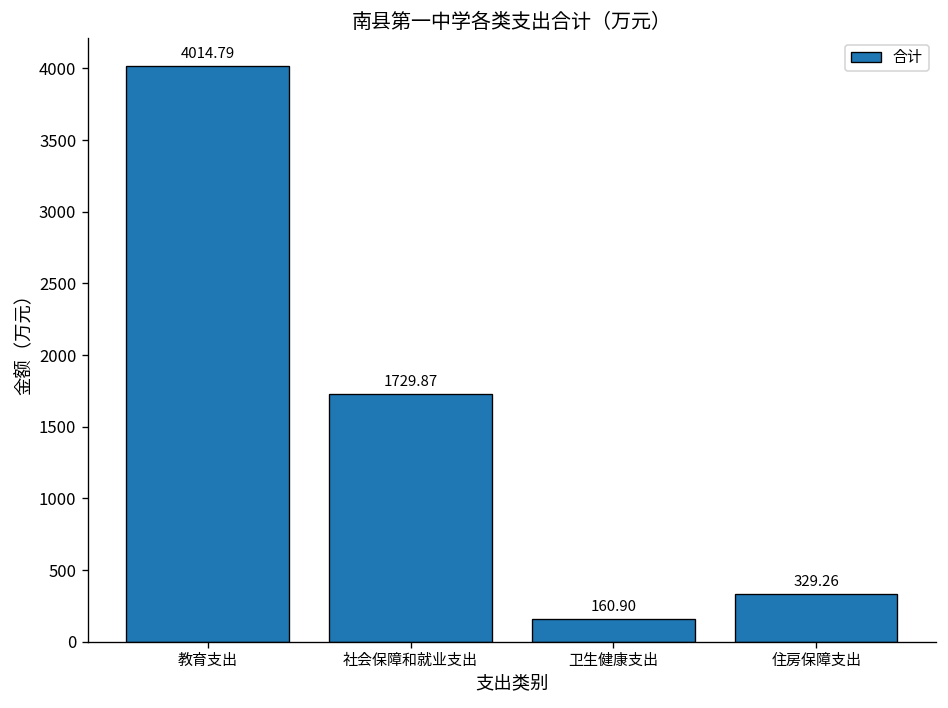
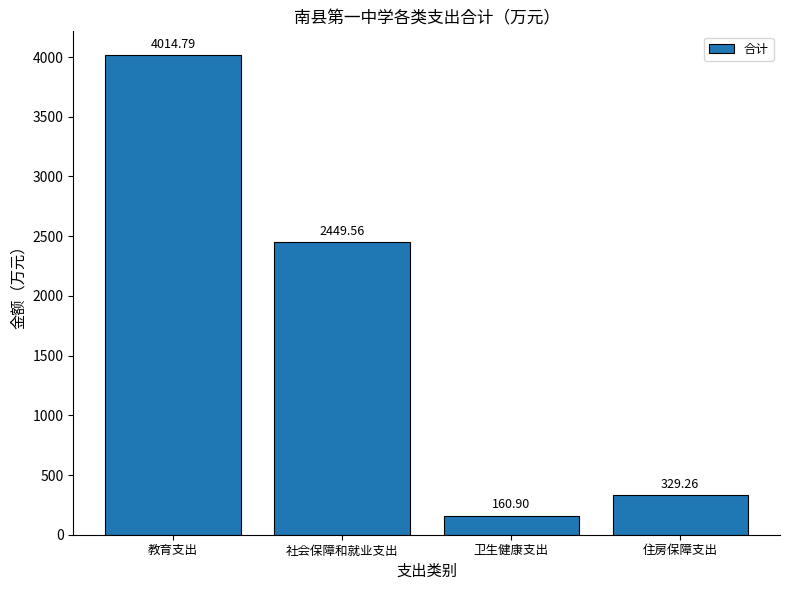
  {
    "教育支出": 4014.79,
-   "社会保障和就业支出": 1729.87,
+   "社会保障和就业支出": 2449.56,
    "卫生健康支出": 160.90,
    "住房保障支出": 329.26
  }
